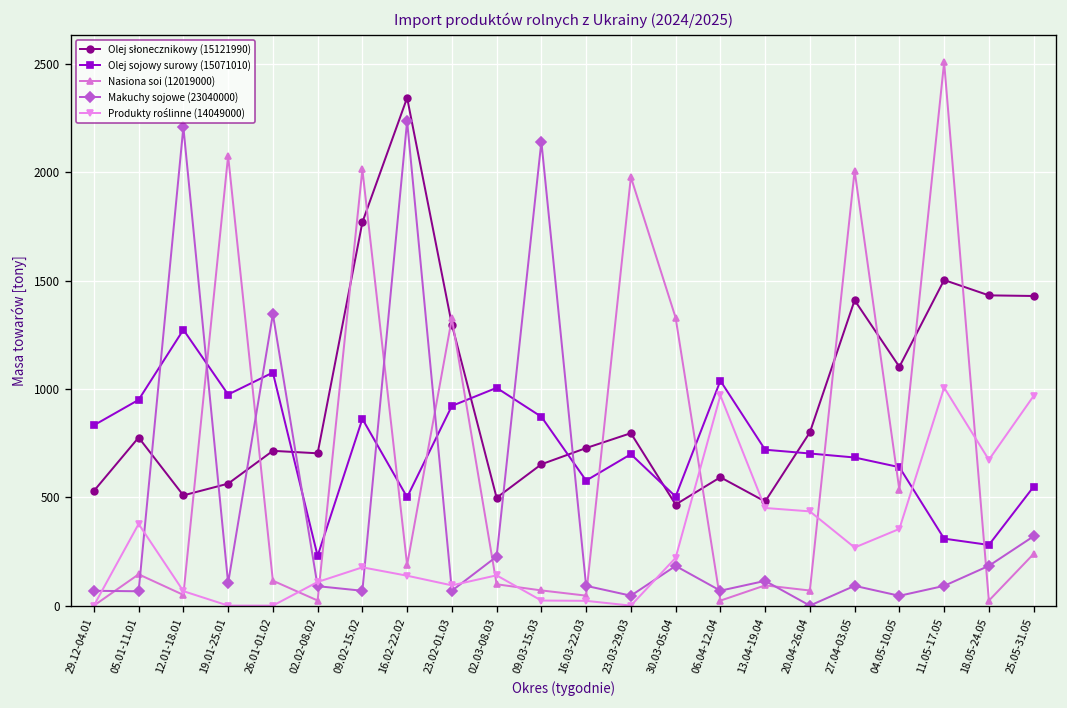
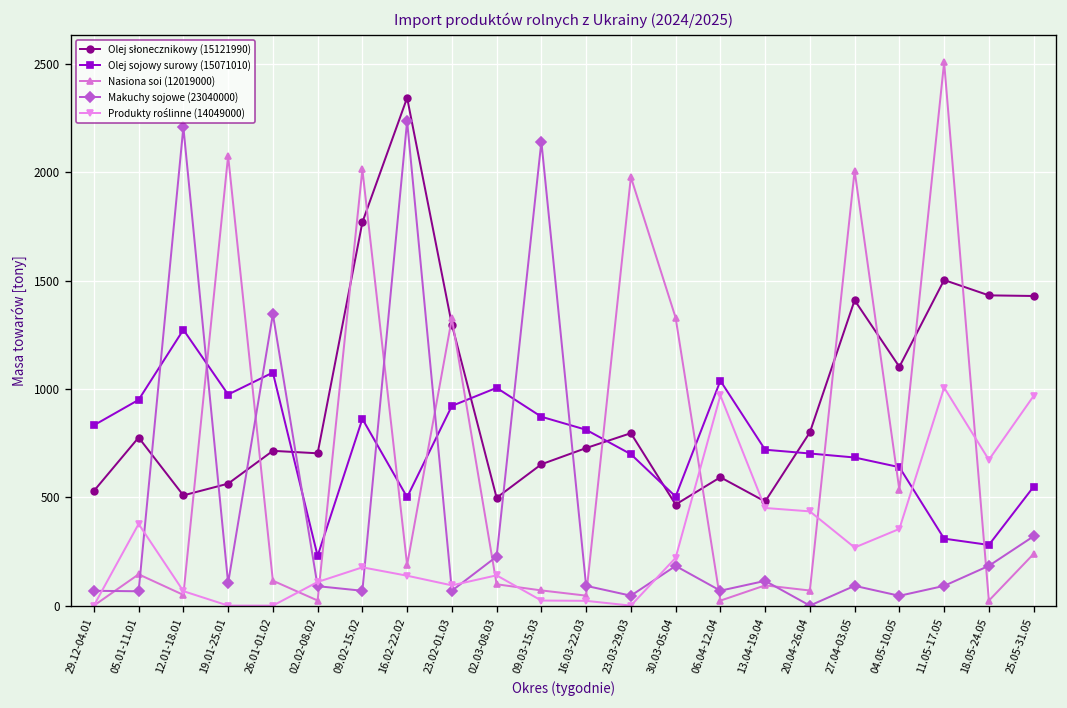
  {
    "Olej słonecznikowy (15121990)": {
      "29.12-04.01": 530,
      "05.01-11.01": 780,
      "12.01-18.01": 510,
      "19.01-25.01": 560,
      "26.01-01.02": 710,
      "02.02-08.02": 700,
      "09.02-15.02": 1770,
      "16.02-22.02": 2340,
      "23.02-01.03": 1300,
      "02.03-08.03": 500,
      "09.03-15.03": 650,
      "16.03-22.03": 730,
      "23.03-29.03": 800,
      "30.03-05.04": 470,
      "06.04-12.04": 590,
      "13.04-19.04": 480,
      "20.04-26.04": 800,
      "27.04-03.05": 1410,
      "04.05-10.05": 1100,
      "11.05-17.05": 1500,
      "18.05-24.05": 1430,
      "25.05-31.05": 1430
    },
    "Olej sojowy surowy (15071010)": {
      "29.12-04.01": 830,
      "05.01-11.01": 950,
      "12.01-18.01": 1270,
      "19.01-25.01": 970,
      "26.01-01.02": 1080,
      "02.02-08.02": 230,
      "09.02-15.02": 860,
      "16.02-22.02": 500,
      "23.02-01.03": 920,
      "02.03-08.03": 1010,
      "09.03-15.03": 870,
-     "16.03-22.03": 580,
+     "16.03-22.03": 810,
      "23.03-29.03": 700,
      "30.03-05.04": 500,
      "06.04-12.04": 1040,
      "13.04-19.04": 720,
      "20.04-26.04": 700,
      "27.04-03.05": 680,
      "04.05-10.05": 640,
      "11.05-17.05": 310,
      "18.05-24.05": 280,
      "25.05-31.05": 550
    }
  }
